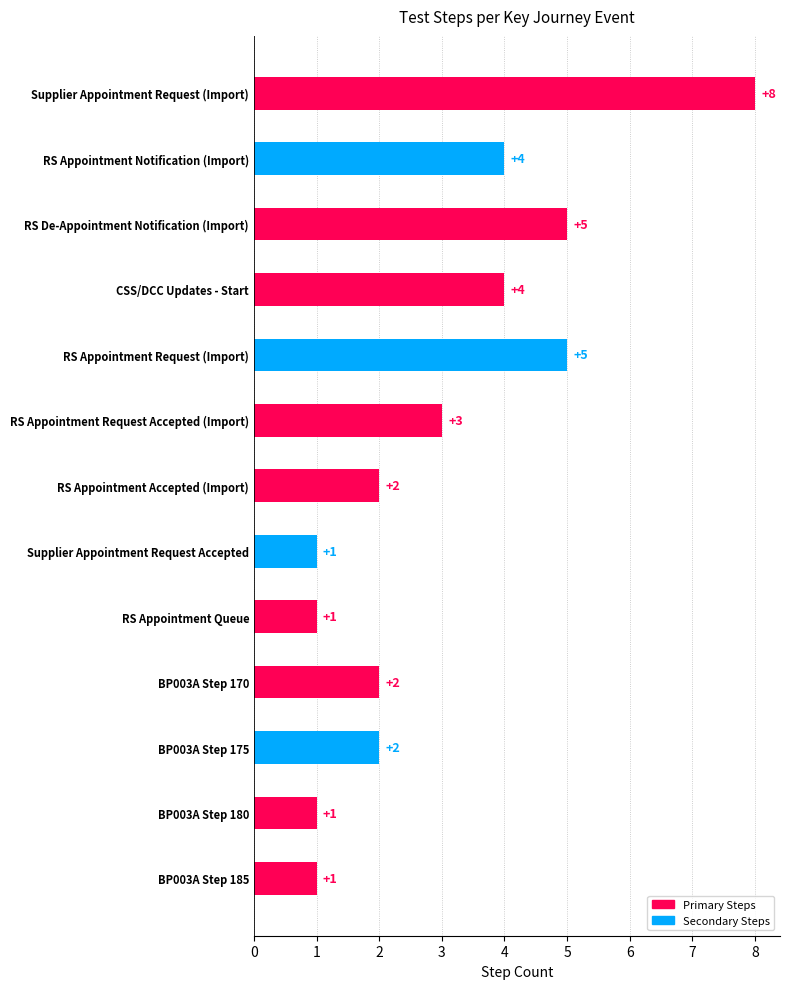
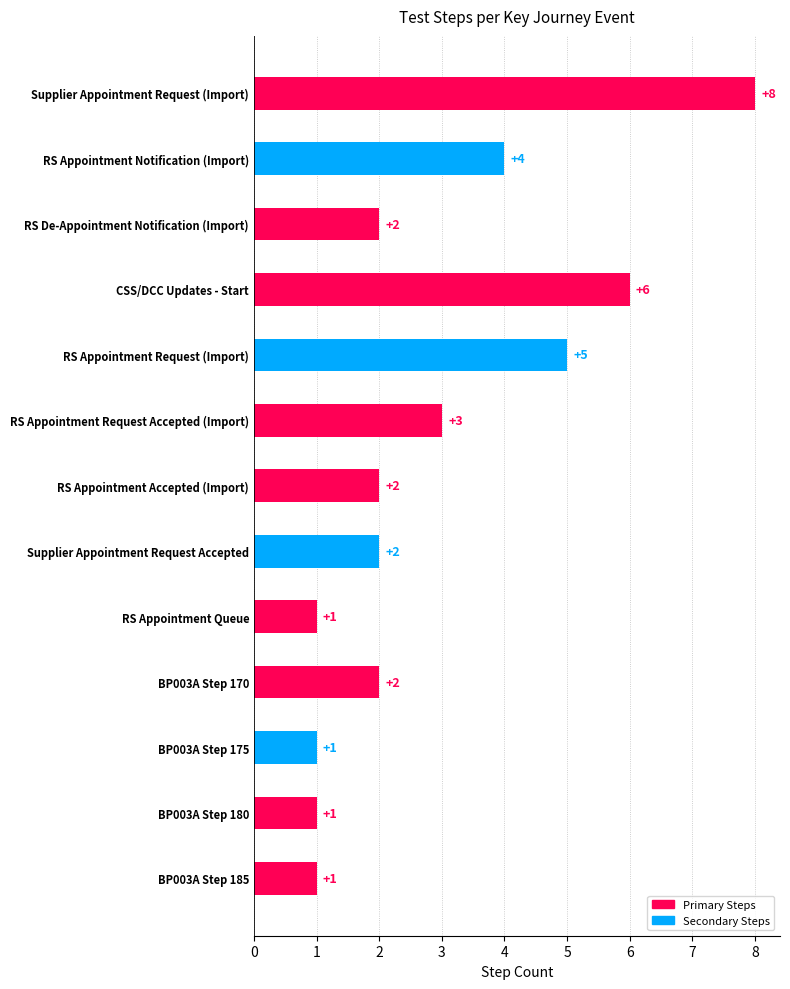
  {
    "Supplier Appointment Request (Import)": "+8",
    "RS Appointment Notification (Import)": "+4",
-   "RS De-Appointment Notification (Import)": "+5",
-   "CSS/DCC Updates - Start": "+4",
+   "RS De-Appointment Notification (Import)": "+2",
+   "CSS/DCC Updates - Start": "+6",
    "RS Appointment Request (Import)": "+5",
    "RS Appointment Request Accepted (Import)": "+3",
    "RS Appointment Accepted (Import)": "+2",
-   "Supplier Appointment Request Accepted": "+1",
+   "Supplier Appointment Request Accepted": "+2",
    "RS Appointment Queue": "+1",
    "BP003A Step 170": "+2",
-   "BP003A Step 175": "+2",
+   "BP003A Step 175": "+1",
    "BP003A Step 180": "+1",
    "BP003A Step 185": "+1"
  }
